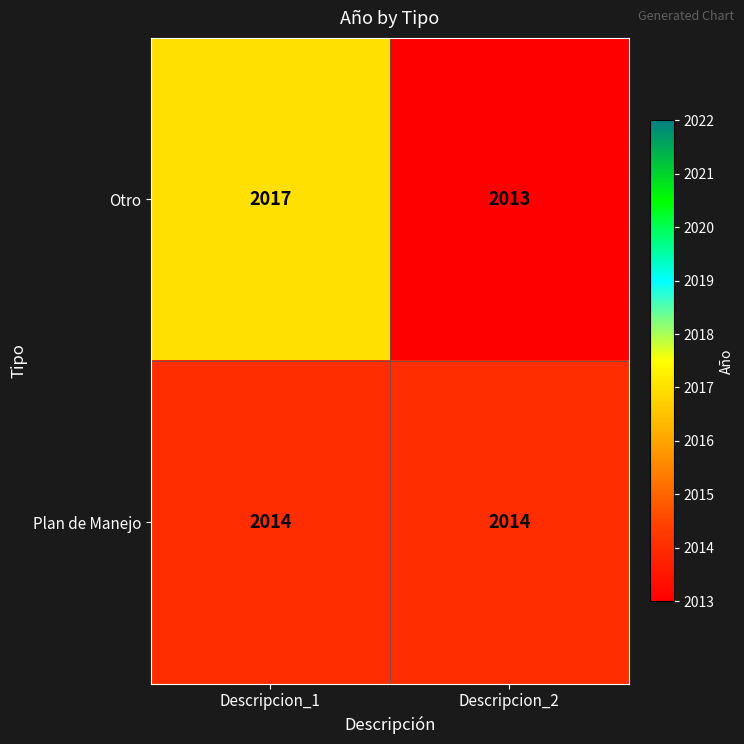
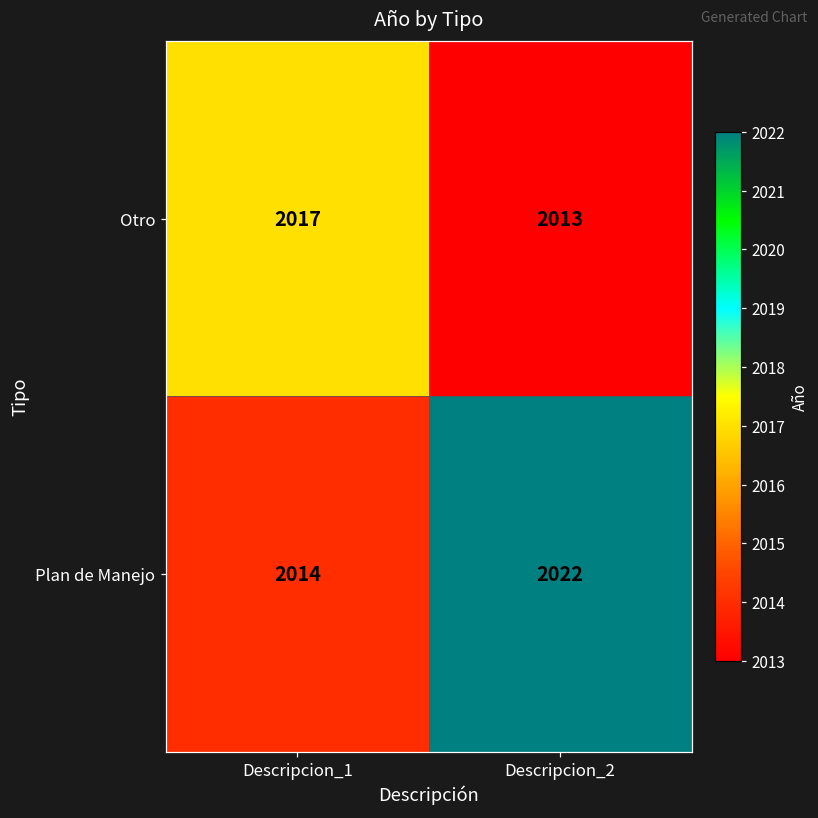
  {
    "Otro": {
      "Descripcion_1": 2017,
      "Descripcion_2": 2013
    },
    "Plan de Manejo": {
      "Descripcion_1": 2014,
-     "Descripcion_2": 2014
+     "Descripcion_2": 2022
    }
  }
